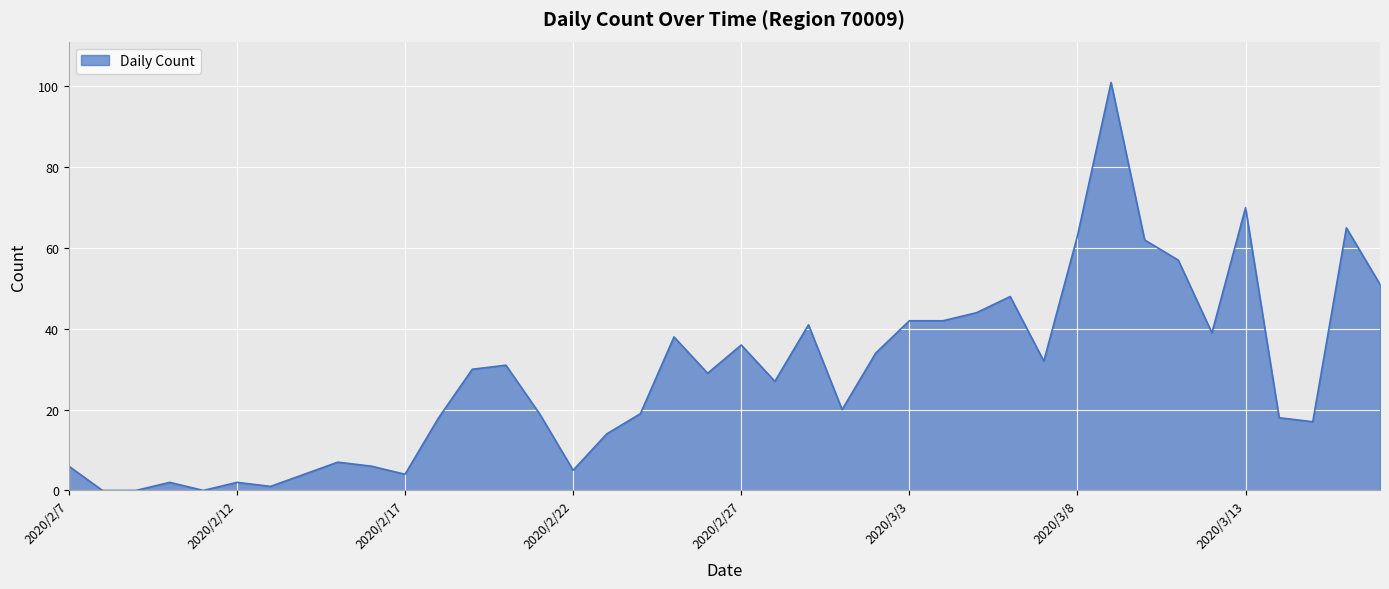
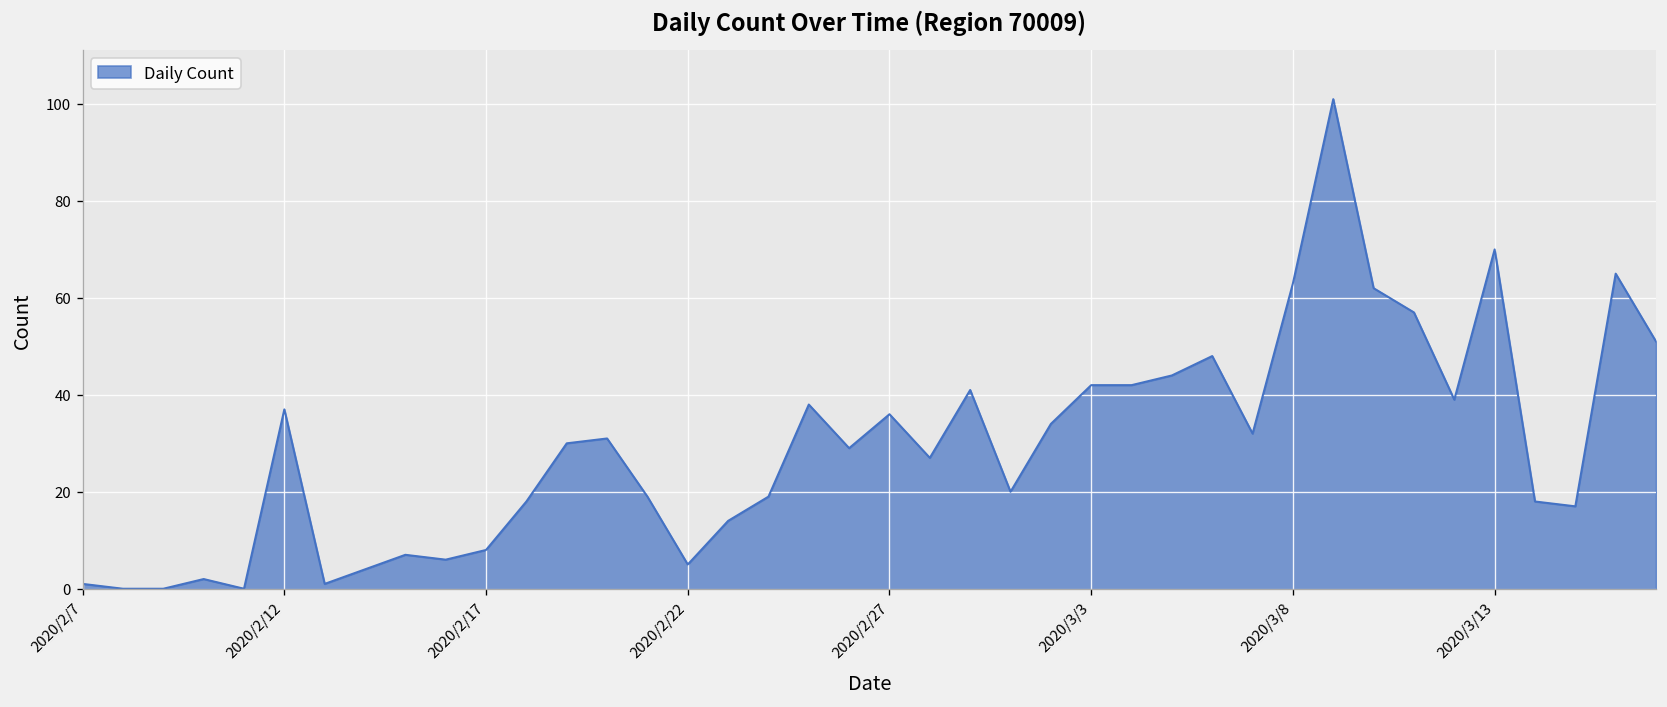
  {
-   "2020/2/7": 6,
-   "2020/2/12": 2,
-   "2020/2/17": 4,
+   "2020/2/7": 1,
+   "2020/2/12": 37,
+   "2020/2/17": 8,
    "2020/2/22": 5,
    "2020/2/27": 36,
    "2020/3/3": 42,
    "2020/3/8": 63,
    "2020/3/13": 70
  }
